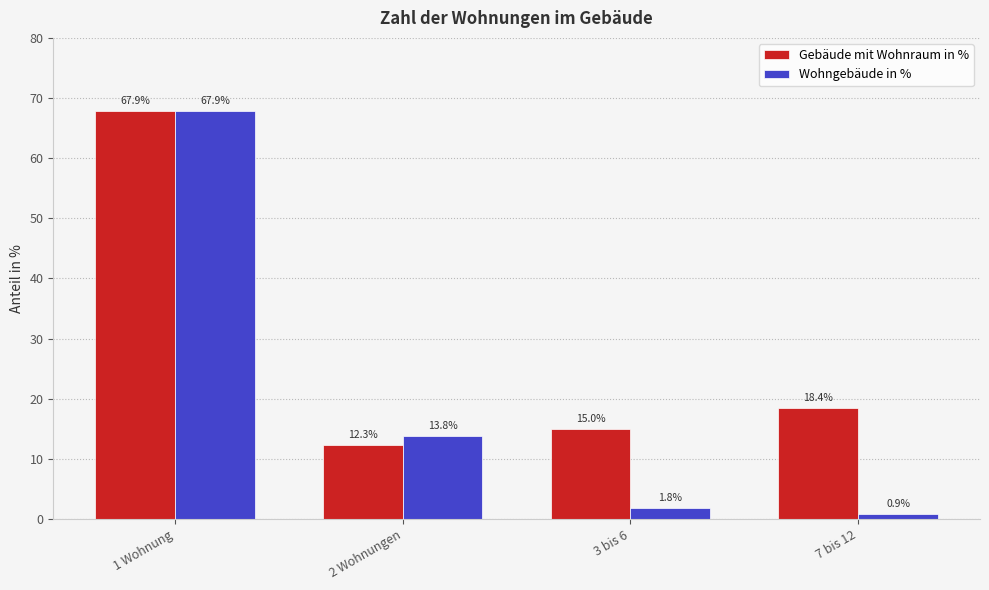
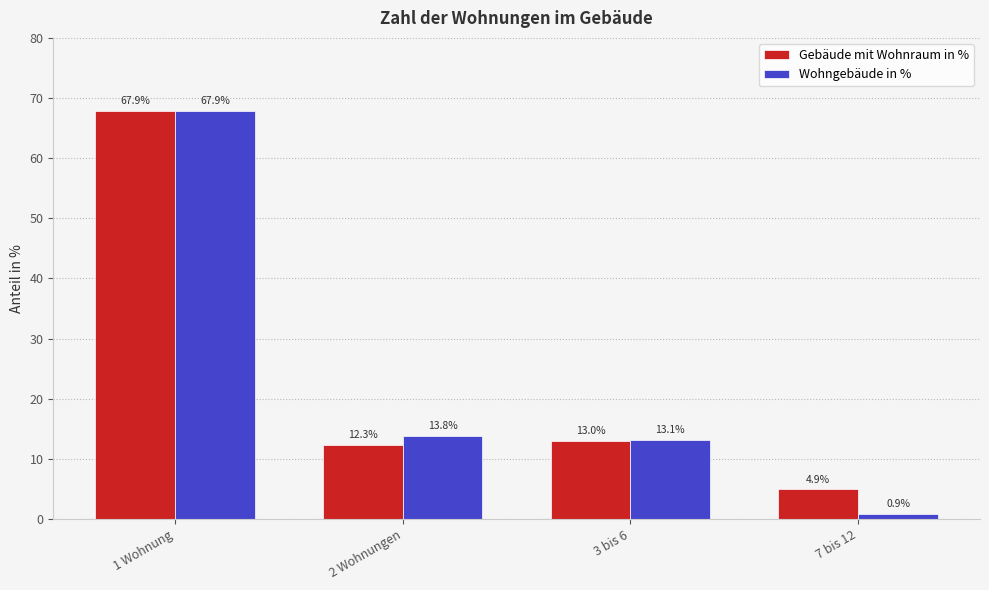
  {
    "Gebäude mit Wohnraum in %": {
      "1 Wohnung": "67.9%",
      "2 Wohnungen": "12.3%",
-     "3 bis 6": "15.0%",
-     "7 bis 12": "18.4%"
+     "3 bis 6": "13.0%",
+     "7 bis 12": "4.9%"
    },
    "Wohngebäude in %": {
      "1 Wohnung": "67.9%",
      "2 Wohnungen": "13.8%",
-     "3 bis 6": "1.8%",
+     "3 bis 6": "13.1%",
      "7 bis 12": "0.9%"
    }
  }
